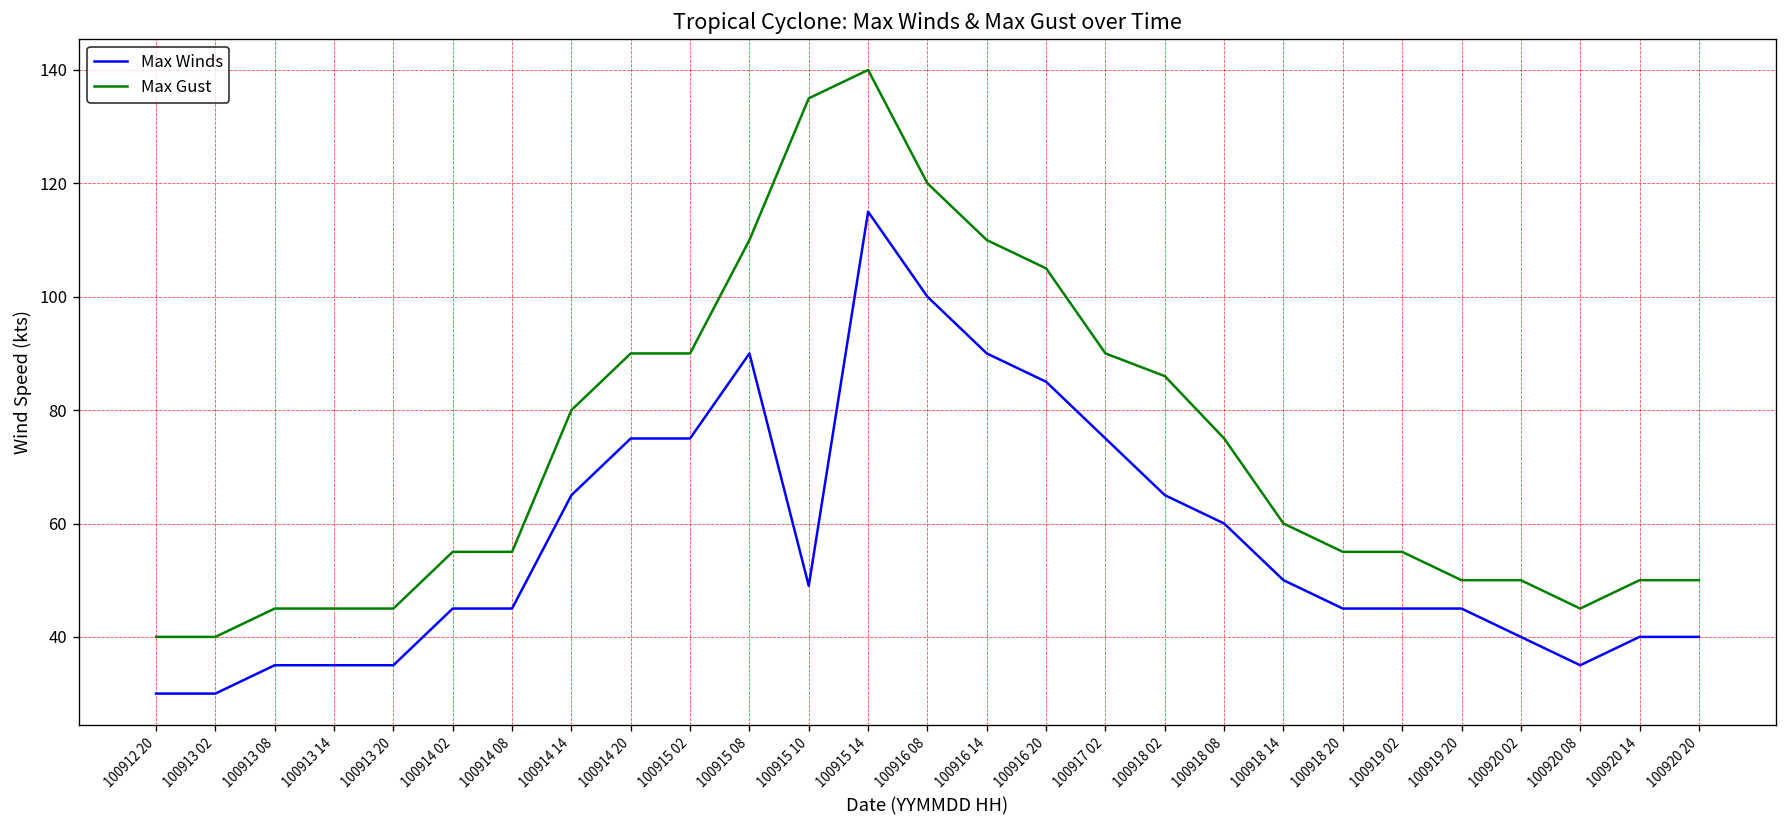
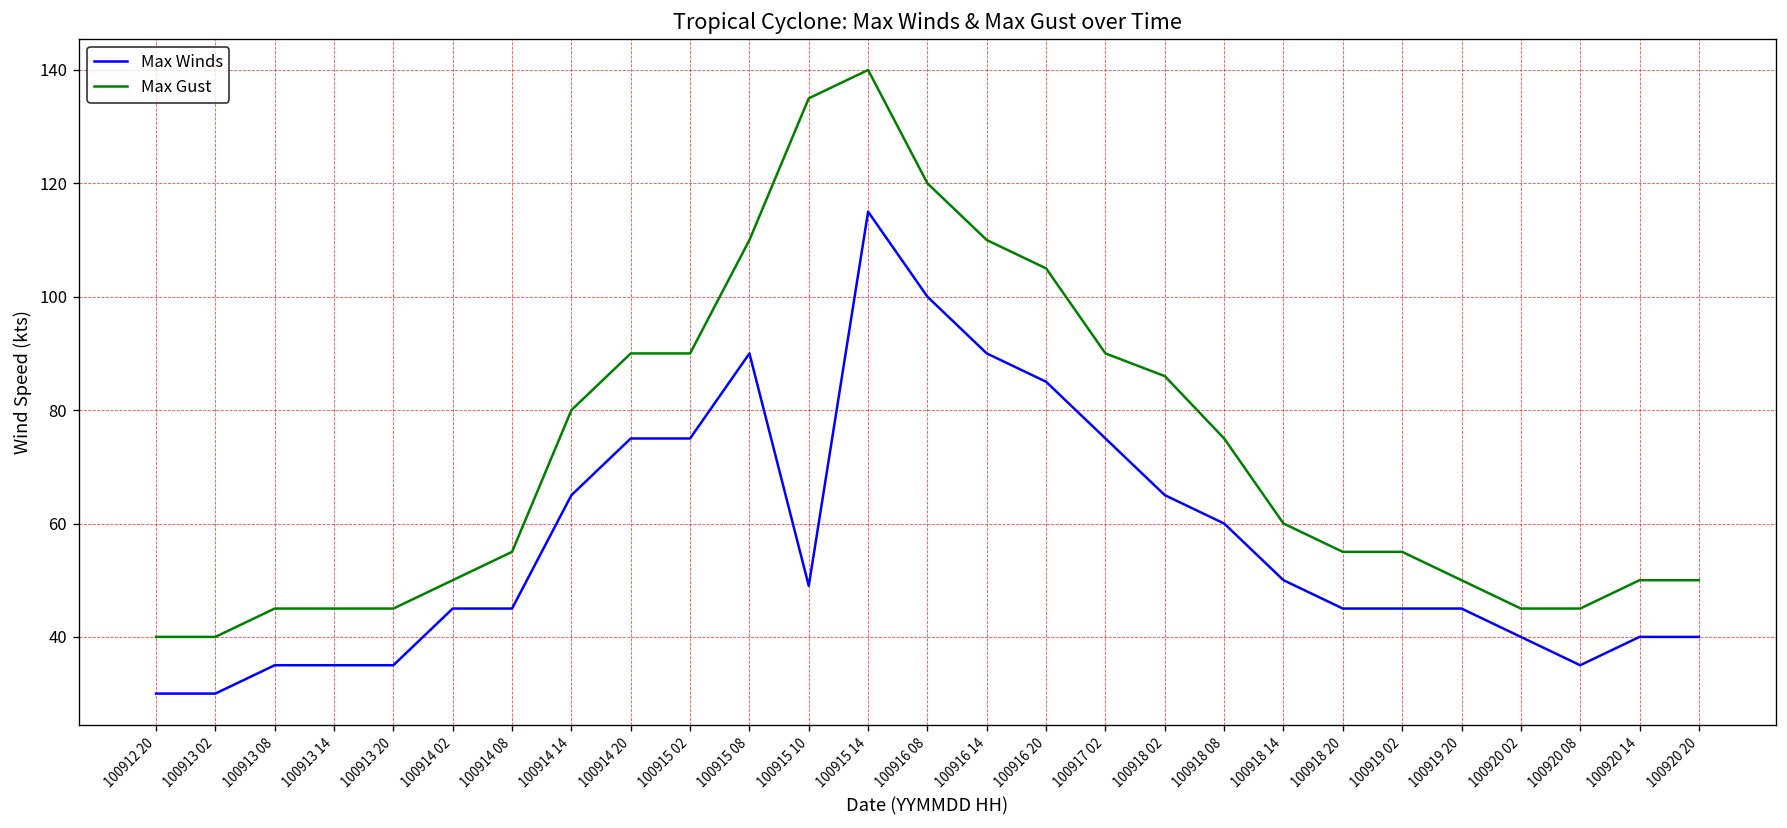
  {
    "Max Winds": {
      "100912 20": 30,
      "100913 02": 30,
      "100913 08": 35,
      "100913 14": 35,
      "100913 20": 35,
      "100914 02": 45,
      "100914 08": 45,
      "100914 14": 65,
      "100914 20": 75,
      "100915 02": 75,
      "100915 08": 90,
      "100915 10": 49,
      "100915 14": 115,
      "100916 08": 100,
      "100916 14": 90,
      "100916 20": 85,
      "100917 02": 75,
      "100918 02": 65,
      "100918 08": 60,
      "100918 14": 50,
      "100918 20": 45,
      "100919 02": 45,
      "100919 20": 45,
      "100920 02": 40,
      "100920 08": 35,
      "100920 14": 40,
      "100920 20": 40
    },
    "Max Gust": {
      "100912 20": 40,
      "100913 02": 40,
      "100913 08": 45,
      "100913 14": 45,
      "100913 20": 45,
-     "100914 02": 55,
+     "100914 02": 50,
      "100914 08": 55,
      "100914 14": 80,
      "100914 20": 90,
      "100915 02": 90,
      "100915 08": 110,
      "100915 10": 135,
      "100915 14": 140,
      "100916 08": 120,
      "100916 14": 110,
      "100916 20": 105,
      "100917 02": 90,
      "100918 02": 86,
      "100918 08": 75,
      "100918 14": 60,
      "100918 20": 55,
      "100919 02": 55,
      "100919 20": 50,
-     "100920 02": 50,
+     "100920 02": 45,
      "100920 08": 45,
      "100920 14": 50,
      "100920 20": 50
    }
  }
